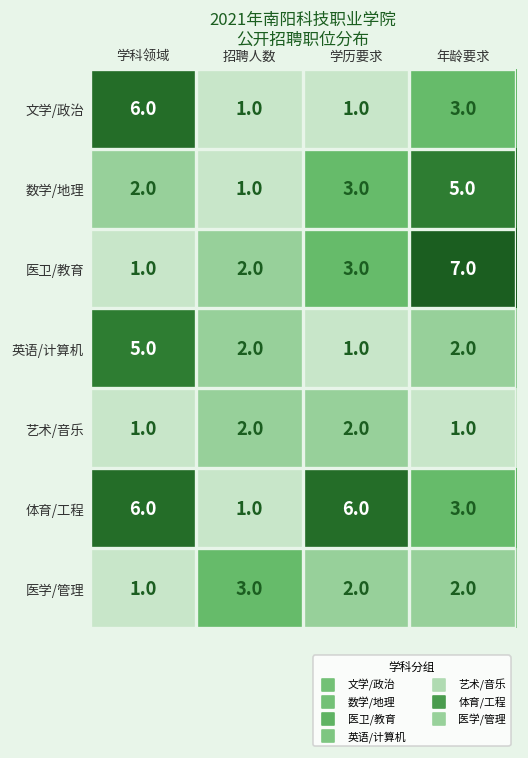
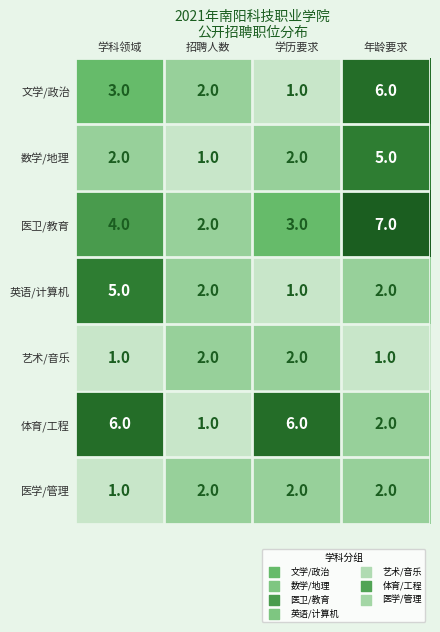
  {
    "文学/政治": {
-     "学科领域": 6.0,
-     "招聘人数": 1.0,
+     "学科领域": 3.0,
+     "招聘人数": 2.0,
      "学历要求": 1.0,
-     "年龄要求": 3.0
+     "年龄要求": 6.0
    },
    "数学/地理": {
      "学科领域": 2.0,
      "招聘人数": 1.0,
-     "学历要求": 3.0,
+     "学历要求": 2.0,
      "年龄要求": 5.0
    },
    "医卫/教育": {
-     "学科领域": 1.0,
+     "学科领域": 4.0,
      "招聘人数": 2.0,
      "学历要求": 3.0,
      "年龄要求": 7.0
    },
    "英语/计算机": {
      "学科领域": 5.0,
      "招聘人数": 2.0,
      "学历要求": 1.0,
      "年龄要求": 2.0
    },
    "艺术/音乐": {
      "学科领域": 1.0,
      "招聘人数": 2.0,
      "学历要求": 2.0,
      "年龄要求": 1.0
    },
    "体育/工程": {
      "学科领域": 6.0,
      "招聘人数": 1.0,
      "学历要求": 6.0,
-     "年龄要求": 3.0
+     "年龄要求": 2.0
    },
    "医学/管理": {
      "学科领域": 1.0,
-     "招聘人数": 3.0,
+     "招聘人数": 2.0,
      "学历要求": 2.0,
      "年龄要求": 2.0
    }
  }
